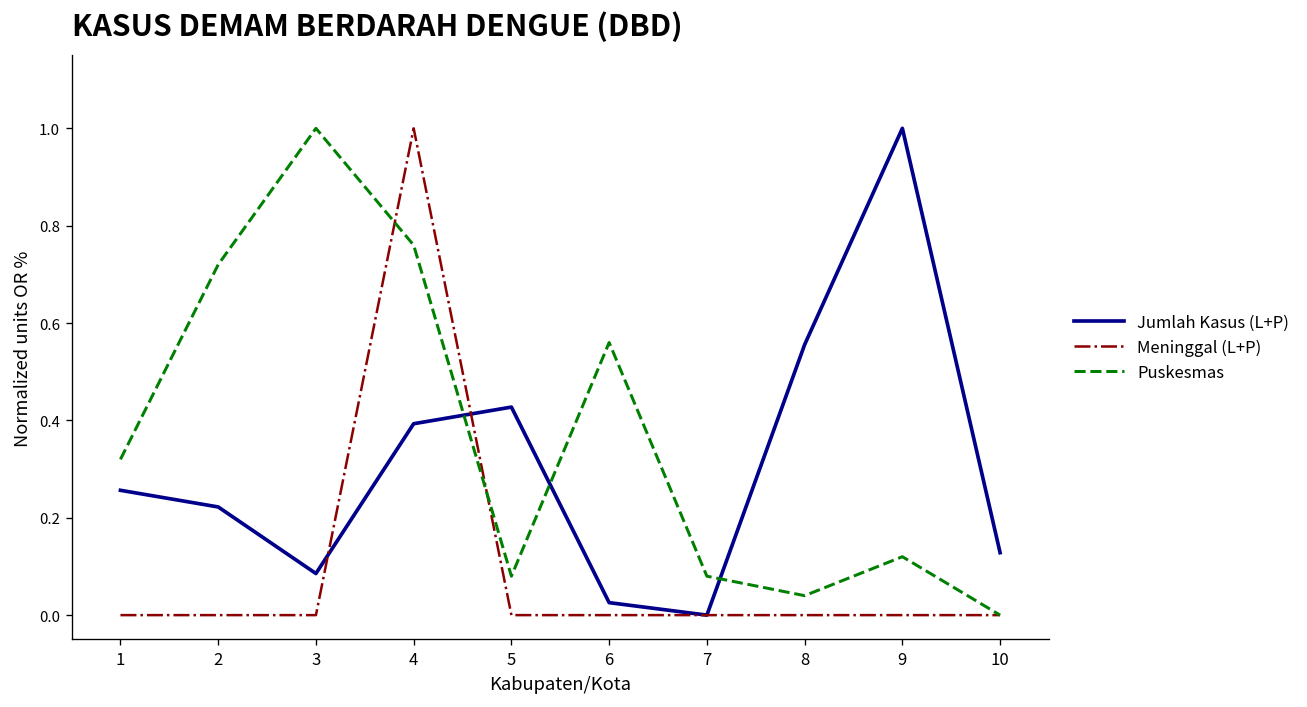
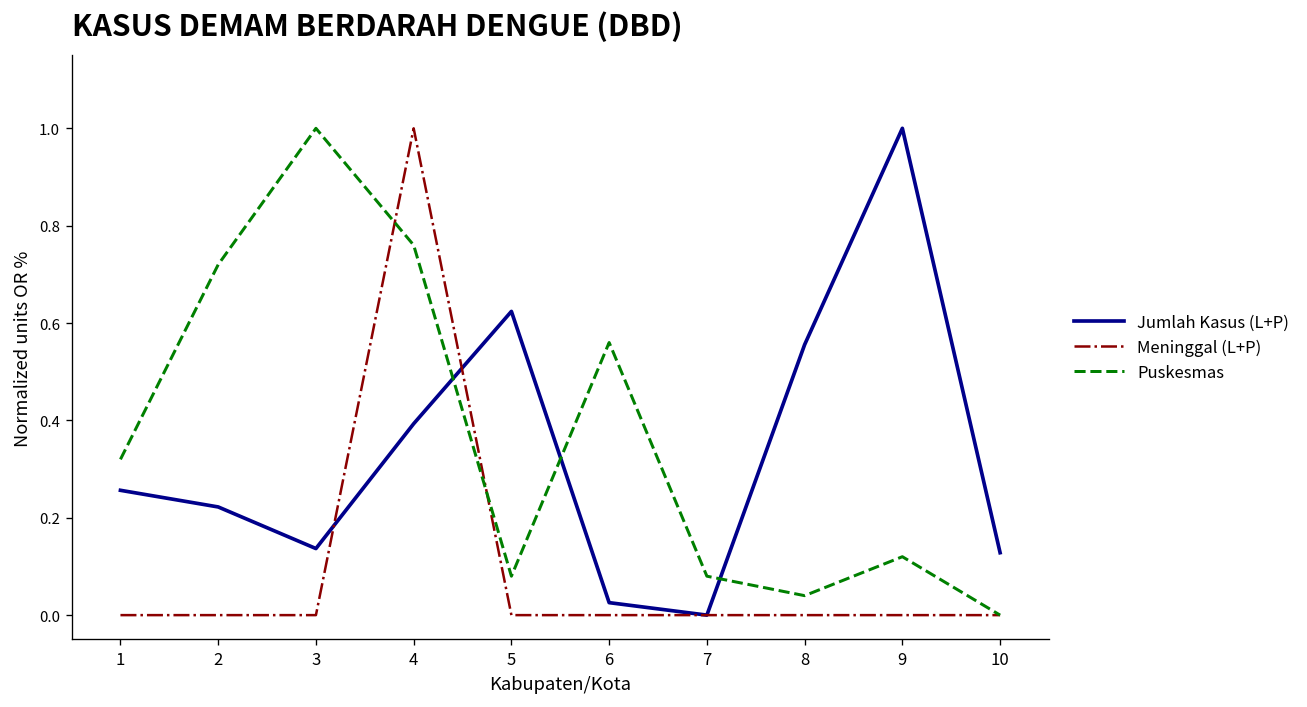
  {
    "Jumlah Kasus (L+P)": {
      "1": 0.26,
      "2": 0.22,
-     "3": 0.09,
+     "3": 0.14,
      "4": 0.39,
-     "5": 0.43,
+     "5": 0.62,
      "6": 0.03,
      "8": 0.56,
      "9": 1.00,
      "10": 0.13
    },
    "Meninggal (L+P)": {
      "1": 0.00,
      "2": 0.00,
      "3": 0.00,
      "4": 1.00,
      "5": 0.00,
      "6": 0.00,
      "8": 0.00,
      "9": 0.00
    },
    "Puskesmas": {
      "1": 0.32,
      "2": 0.72,
      "3": 1.00,
      "4": 0.76,
      "5": 0.08,
      "6": 0.56,
      "7": 0.08,
      "8": 0.04,
      "9": 0.12
    }
  }
